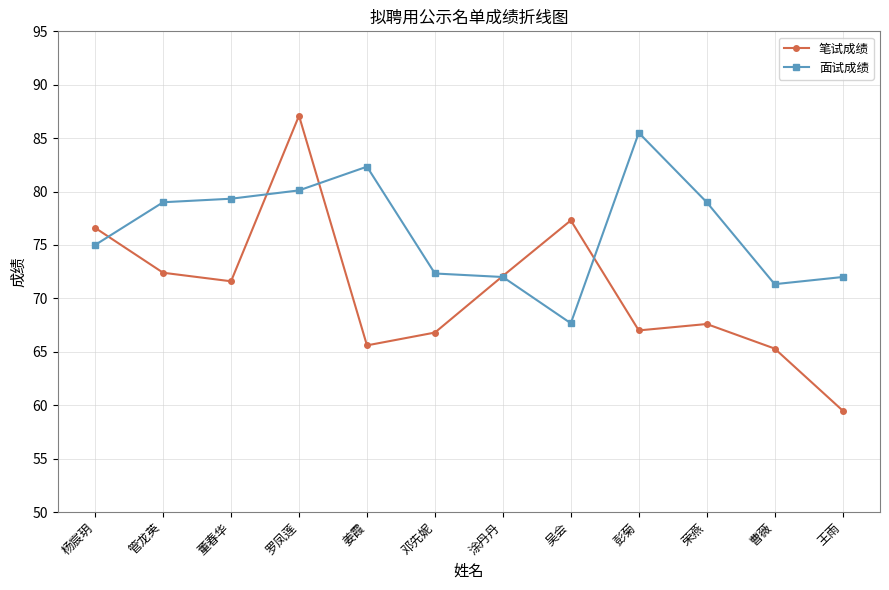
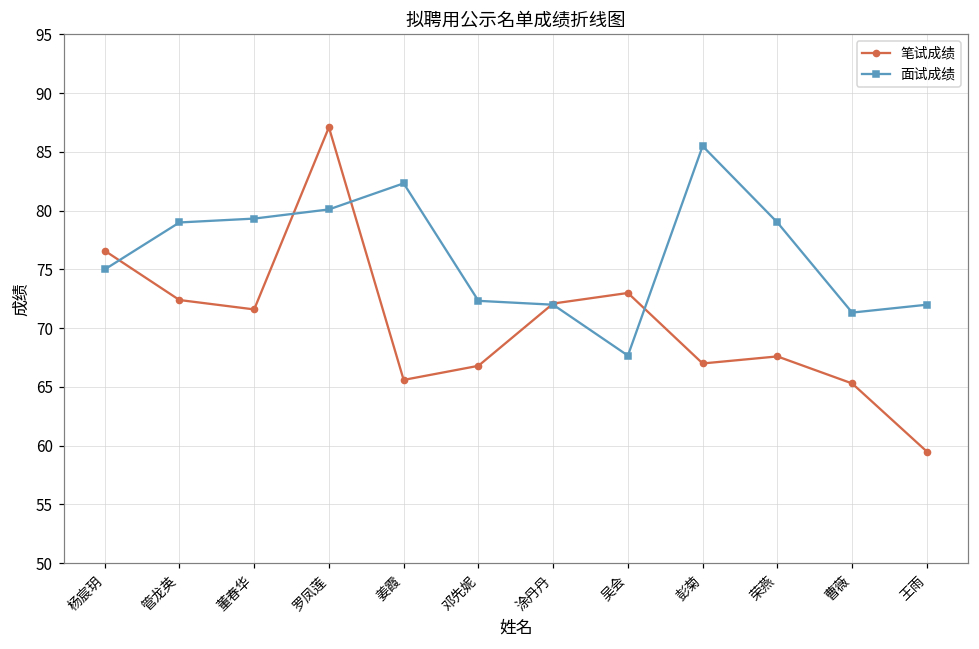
  {
    "笔试成绩": {
      "杨宸玥": 76.6,
      "管龙英": 72.4,
      "董春华": 71.6,
      "罗凤莲": 87.1,
      "姜霞": 65.6,
      "邓先妮": 66.8,
-     "吴会": 77.3,
+     "吴会": 73.0,
      "彭菊": 67.0,
      "荣燕": 67.6,
      "曹薇": 65.3,
      "王雨": 59.5
    },
    "面试成绩": {
      "杨宸玥": 75.0,
      "管龙英": 79.0,
      "董春华": 79.3,
      "罗凤莲": 80.1,
      "姜霞": 82.3,
      "邓先妮": 72.3,
      "吴会": 67.7,
      "彭菊": 85.5,
      "荣燕": 79.0,
      "曹薇": 71.3,
      "王雨": 72.0
    }
  }
